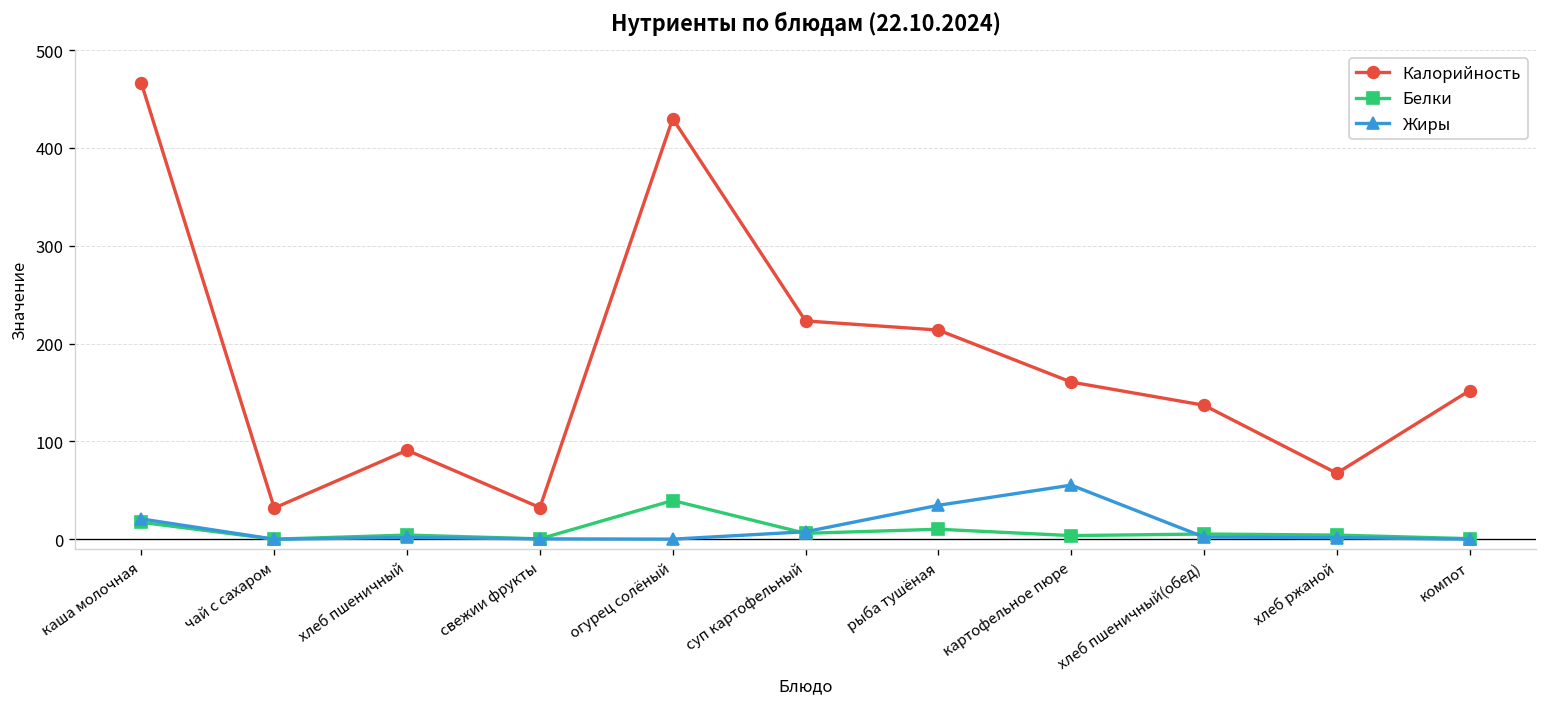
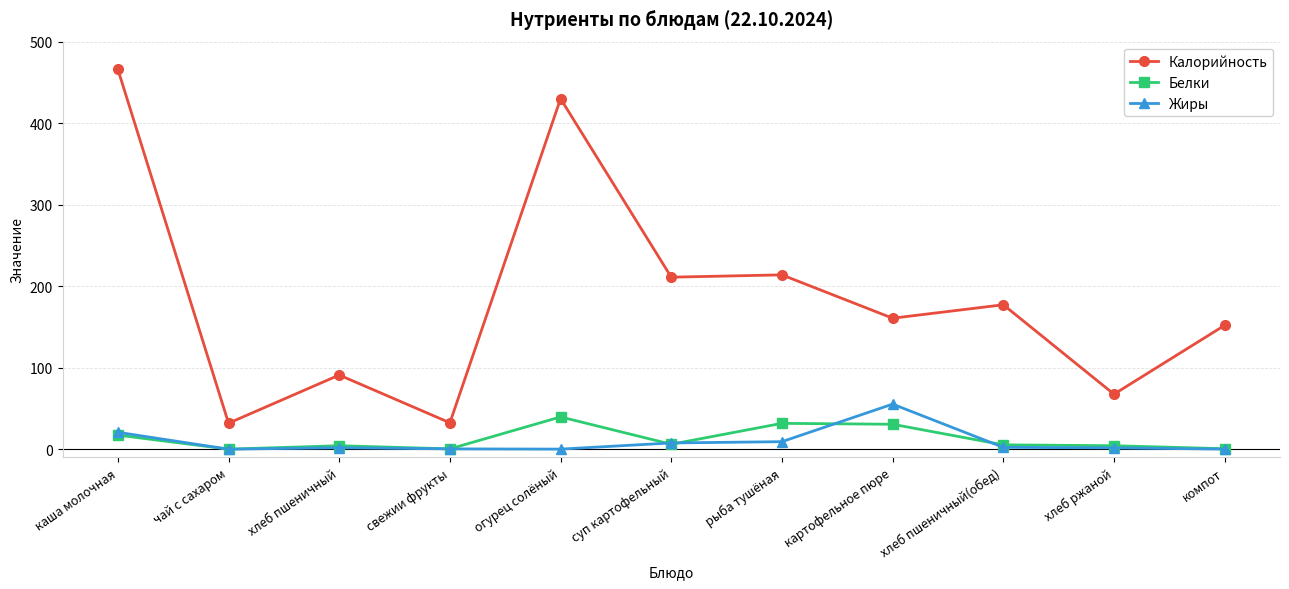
  {
    "Калорийность": {
      "каша молочная": 470,
      "чай с сахаром": 30,
      "хлеб пшеничный": 90,
      "свежии фрукты": 30,
      "огурец солёный": 430,
-     "суп картофельный": 220,
+     "суп картофельный": 210,
      "рыба тушёная": 210,
      "картофельное пюре": 160,
-     "хлеб пшеничный(обед)": 140,
+     "хлеб пшеничный(обед)": 180,
      "хлеб ржаной": 70,
      "компот": 150
    },
    "Белки": {
      "каша молочная": 20,
      "огурец солёный": 40,
-     "рыба тушёная": 10,
-     "картофельное пюре": 0,
+     "рыба тушёная": 30,
+     "картофельное пюре": 30,
      "хлеб пшеничный(обед)": 10
    },
    "Жиры": {
      "каша молочная": 20,
      "огурец солёный": 0,
-     "рыба тушёная": 30,
+     "рыба тушёная": 10,
      "картофельное пюре": 60,
      "хлеб пшеничный(обед)": 0
    }
  }
